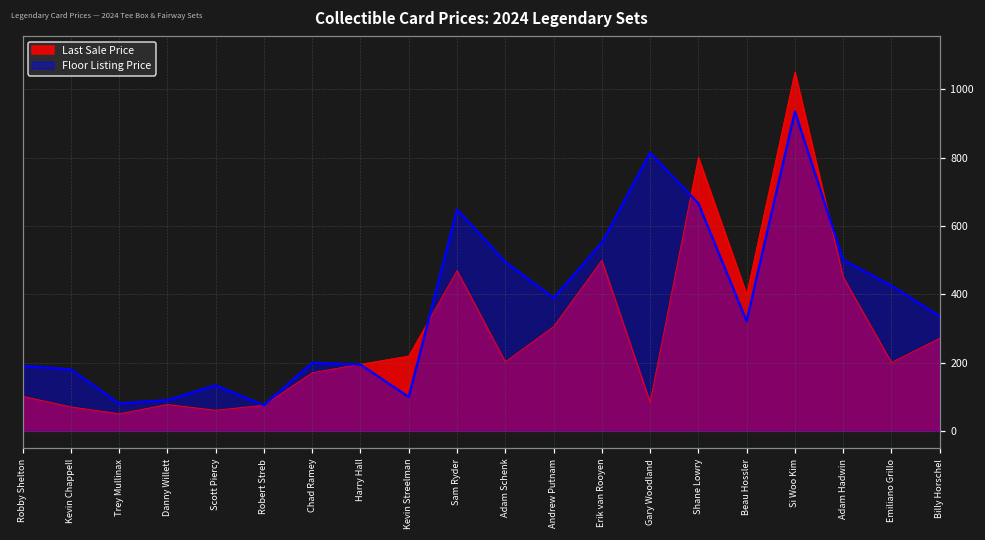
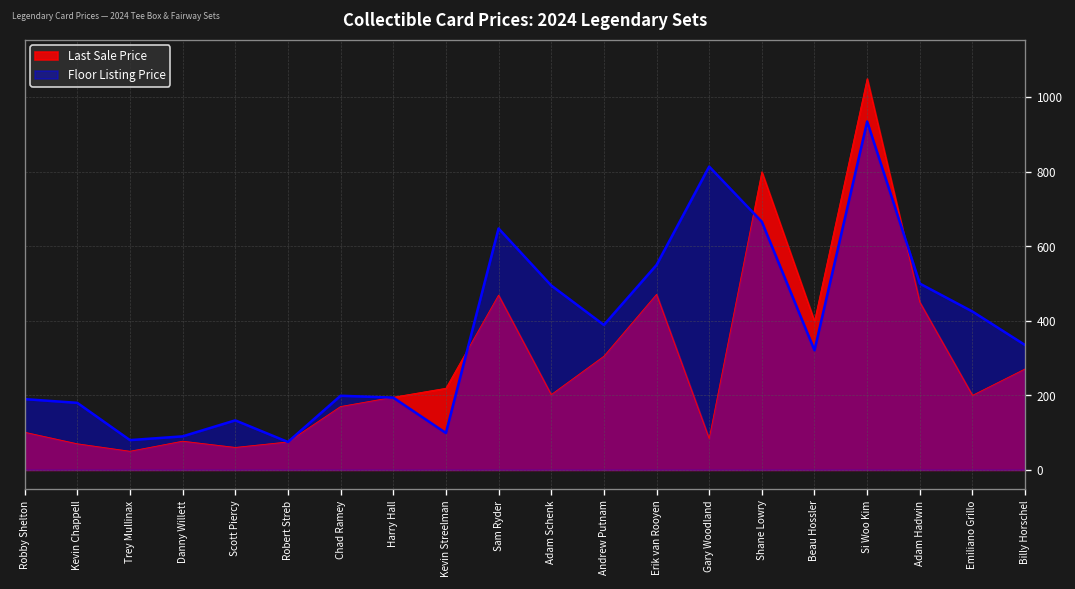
  {
    "Last Sale Price": {
      "Robby Shelton": 100,
      "Kevin Chappell": 70,
      "Trey Mullinax": 50,
      "Danny Willett": 80,
      "Scott Piercy": 60,
      "Chad Ramey": 170,
      "Kevin Streelman": 220,
      "Sam Ryder": 470,
      "Adam Schenk": 200,
      "Andrew Putnam": 310,
-     "Erik van Rooyen": 500,
+     "Erik van Rooyen": 470,
      "Gary Woodland": 80,
      "Shane Lowry": 800,
      "Beau Hossler": 400,
      "Si Woo Kim": 1050,
      "Adam Hadwin": 450,
      "Emiliano Grillo": 200,
      "Billy Horschel": 270
    },
    "Floor Listing Price": {
      "Robby Shelton": 190,
      "Kevin Chappell": 180,
      "Trey Mullinax": 80,
      "Danny Willett": 90,
      "Scott Piercy": 130,
      "Chad Ramey": 200,
      "Kevin Streelman": 100,
      "Sam Ryder": 650,
      "Adam Schenk": 500,
      "Andrew Putnam": 390,
      "Erik van Rooyen": 550,
      "Gary Woodland": 810,
      "Shane Lowry": 670,
      "Beau Hossler": 320,
      "Si Woo Kim": 940,
      "Adam Hadwin": 500,
      "Emiliano Grillo": 430,
      "Billy Horschel": 340
    }
  }
